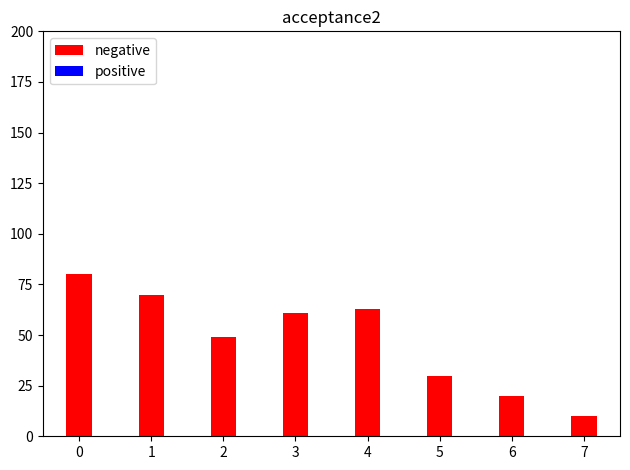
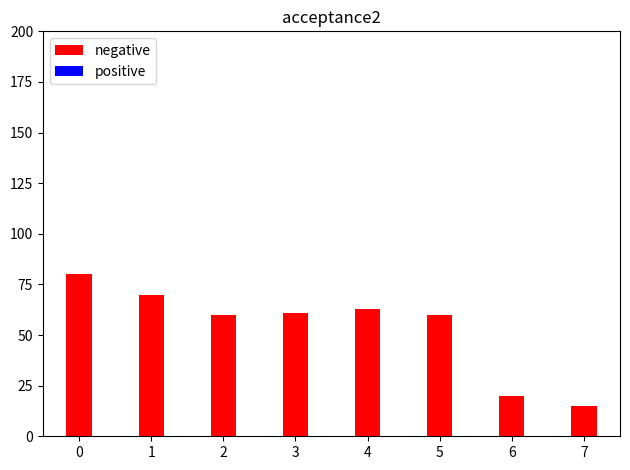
  {
    "negative": {
      "0": 80,
      "1": 70,
-     "2": 49,
+     "2": 60,
      "3": 61,
      "4": 63,
-     "5": 30,
+     "5": 60,
      "6": 20,
-     "7": 10
+     "7": 15
    },
    "positive": {
      "0": 0,
      "1": 0,
      "2": 0,
      "3": 0,
      "4": 0,
      "5": 0,
      "6": 0,
      "7": 0
    }
  }
